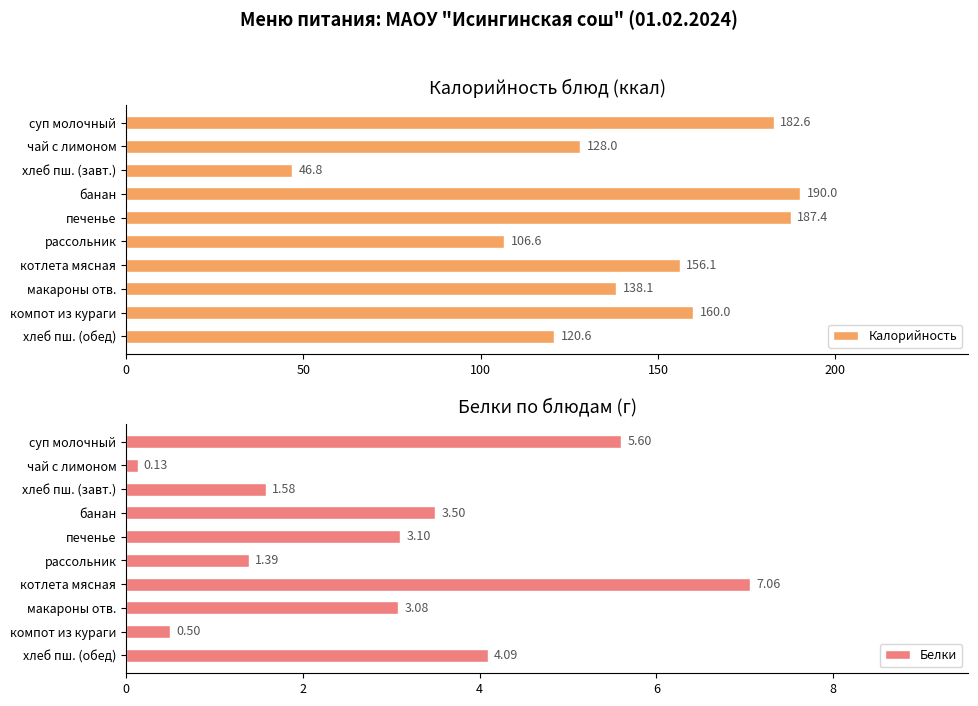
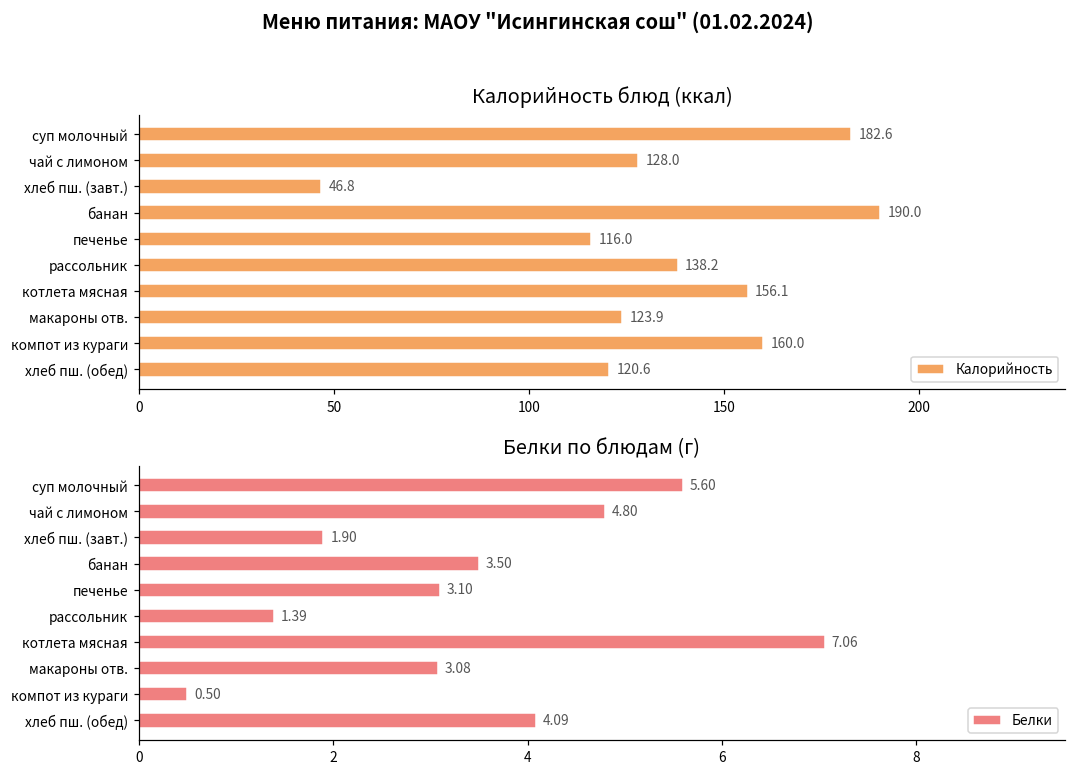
  {
    "Калорийность блюд (ккал)": {
      "суп молочный": 182.6,
      "чай с лимоном": 128.0,
      "хлеб пш. (завт.)": 46.8,
      "банан": 190.0,
-     "печенье": 187.4,
-     "рассольник": 106.6,
+     "печенье": 116.0,
+     "рассольник": 138.2,
      "котлета мясная": 156.1,
-     "макароны отв.": 138.1,
+     "макароны отв.": 123.9,
      "компот из кураги": 160.0,
      "хлеб пш. (обед)": 120.6
    },
    "Белки по блюдам (г)": {
      "суп молочный": 5.60,
-     "чай с лимоном": 0.13,
-     "хлеб пш. (завт.)": 1.58,
+     "чай с лимоном": 4.80,
+     "хлеб пш. (завт.)": 1.90,
      "банан": 3.50,
      "печенье": 3.10,
      "рассольник": 1.39,
      "котлета мясная": 7.06,
      "макароны отв.": 3.08,
      "компот из кураги": 0.50,
      "хлеб пш. (обед)": 4.09
    }
  }
